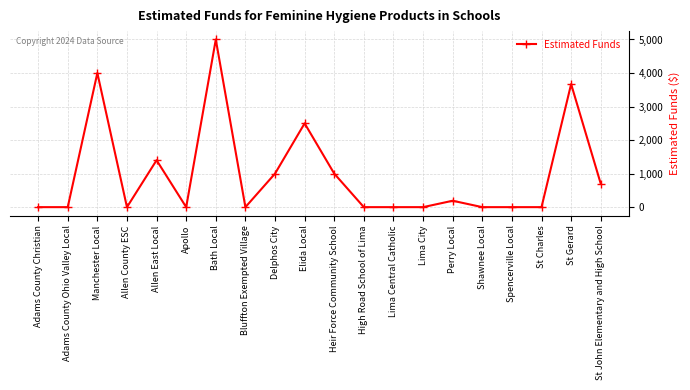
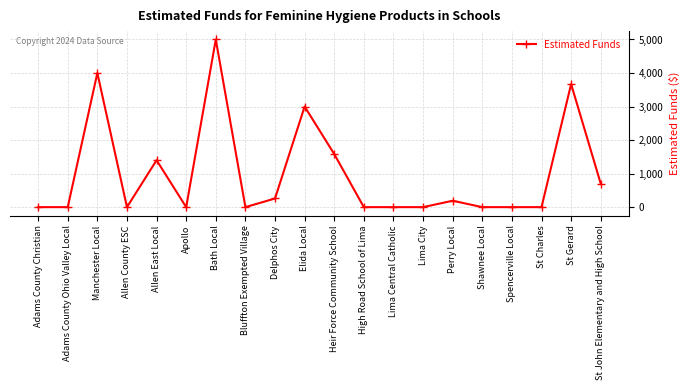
  {
    "Adams County Christian": "0",
    "Adams County Ohio Valley Local": "0",
    "Manchester Local": "4,000",
    "Allen County ESC": "0",
    "Allen East Local": "1,400",
    "Apollo": "0",
    "Bath Local": "5,000",
    "Bluffton Exempted Village": "0",
-   "Delphos City": "1,000",
-   "Elida Local": "2,500",
-   "Heir Force Community School": "1,000",
+   "Delphos City": "300",
+   "Elida Local": "3,000",
+   "Heir Force Community School": "1,600",
    "High Road School of Lima": "0",
    "Lima Central Catholic": "0",
    "Lima City": "0",
    "Perry Local": "200",
    "Shawnee Local": "0",
    "Spencerville Local": "0",
    "St Charles": "0",
    "St Gerard": "3,700",
    "St John Elementary and High School": "700"
  }
